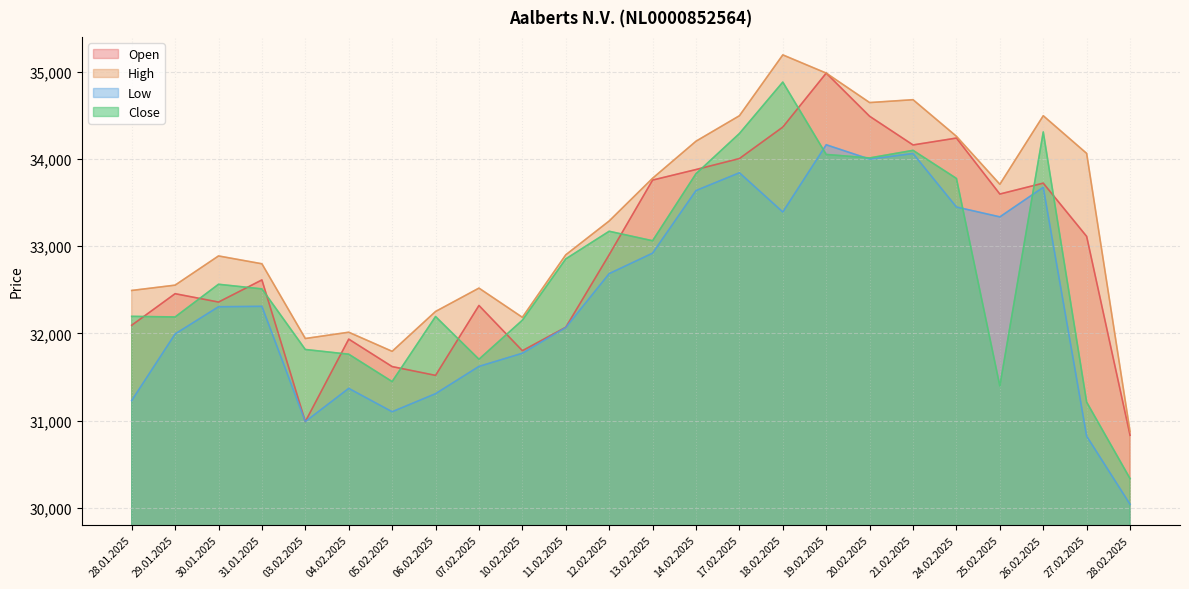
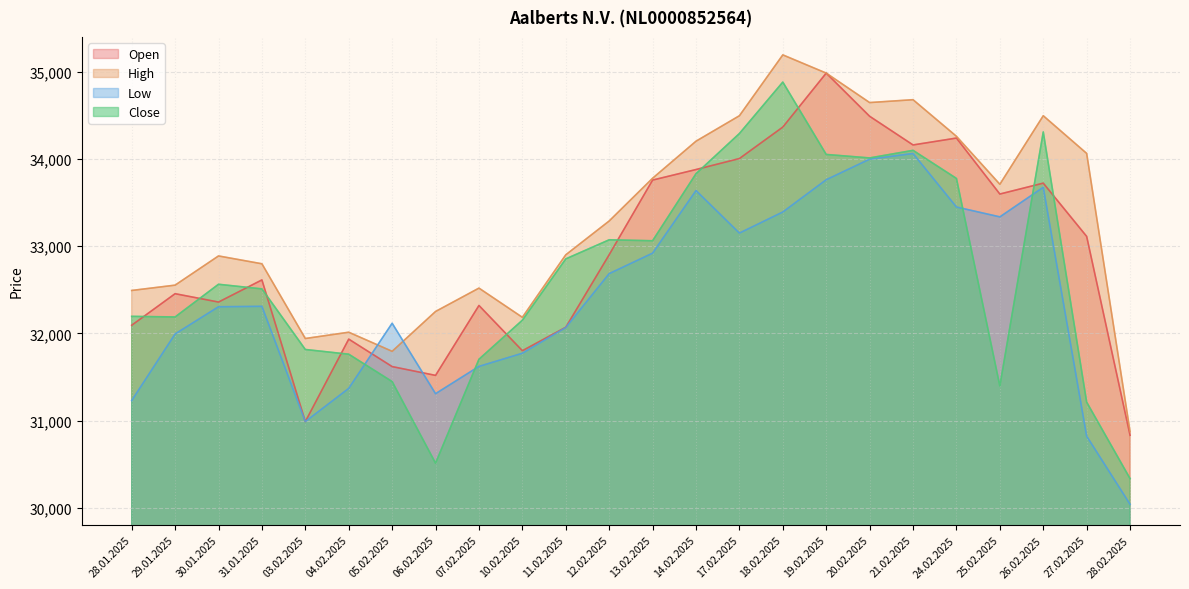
  {
    "Low": {
      "28.01.2025": "31,200",
      "29.01.2025": "32,000",
      "30.01.2025": "32,300",
      "31.01.2025": "32,300",
      "04.02.2025": "31,400",
-     "05.02.2025": "31,100",
+     "05.02.2025": "32,100",
      "06.02.2025": "31,300",
      "07.02.2025": "31,600",
      "12.02.2025": "32,700",
      "13.02.2025": "32,900",
      "14.02.2025": "33,600",
-     "17.02.2025": "33,800",
+     "17.02.2025": "33,200",
      "18.02.2025": "33,400",
-     "19.02.2025": "34,200",
+     "19.02.2025": "33,800",
      "21.02.2025": "34,100",
      "24.02.2025": "33,400",
      "25.02.2025": "33,300",
      "26.02.2025": "33,700",
      "27.02.2025": "30,800",
      "28.02.2025": "30,000"
    },
    "Close": {
      "28.01.2025": "32,200",
      "29.01.2025": "32,200",
      "30.01.2025": "32,600",
      "31.01.2025": "32,500",
      "03.02.2025": "31,800",
      "04.02.2025": "31,800",
      "05.02.2025": "31,400",
-     "06.02.2025": "32,200",
+     "06.02.2025": "30,500",
      "07.02.2025": "31,700",
      "10.02.2025": "32,200",
      "11.02.2025": "32,900",
-     "12.02.2025": "33,200",
+     "12.02.2025": "33,100",
      "13.02.2025": "33,100",
      "14.02.2025": "33,800",
      "17.02.2025": "34,300",
      "18.02.2025": "34,900",
      "19.02.2025": "34,100",
      "21.02.2025": "34,100",
      "24.02.2025": "33,800",
      "25.02.2025": "31,400",
      "26.02.2025": "34,300",
      "27.02.2025": "31,200",
      "28.02.2025": "30,300"
    }
  }
